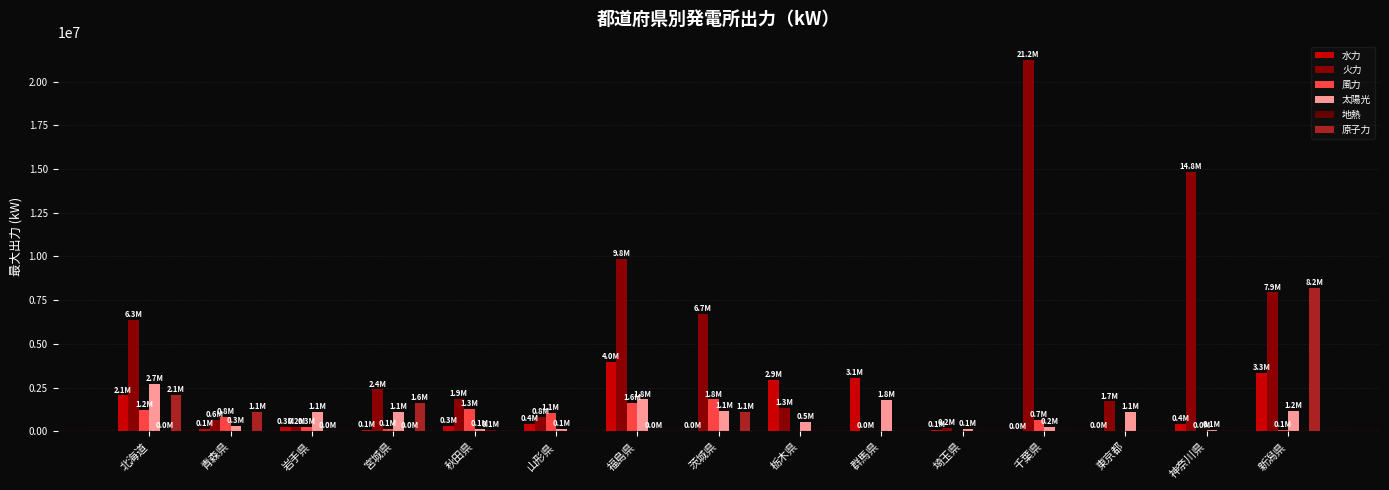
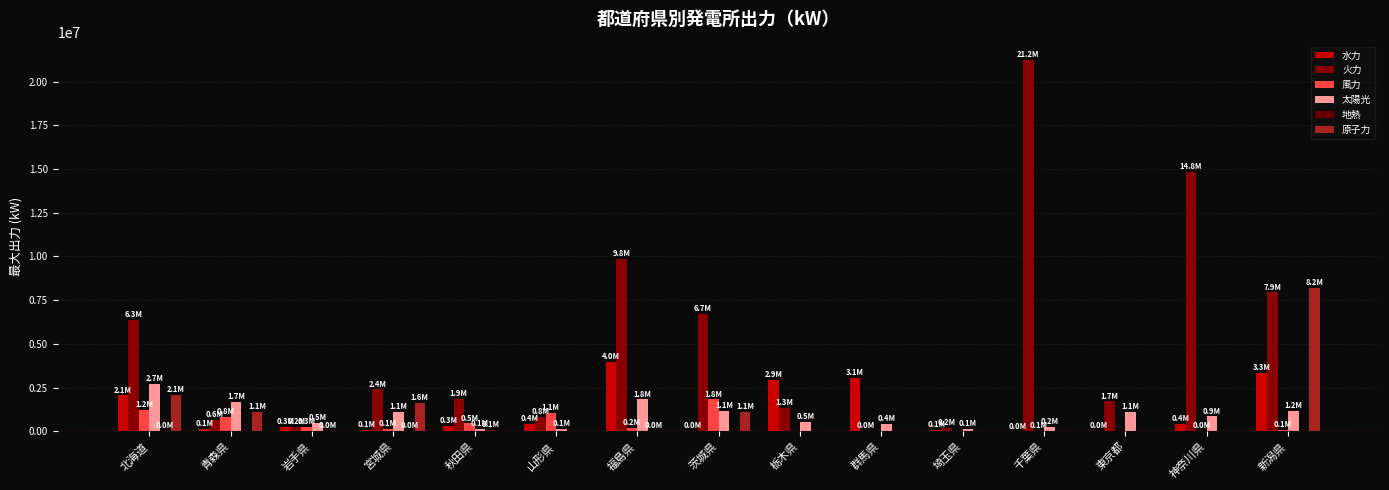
  {
    "風力": {
      "北海道": "1.2M",
      "宮城県": "0.1M",
-     "秋田県": "1.3M",
-     "福島県": "1.6M",
+     "秋田県": "0.5M",
+     "福島県": "0.2M",
      "茨城県": "1.8M",
      "群馬県": "0.0M",
-     "千葉県": "0.7M",
+     "千葉県": "0.1M",
      "東京都": "0.0M",
      "新潟県": "0.1M"
    },
    "太陽光": {
      "北海道": "2.7M",
-     "青森県": "0.3M",
-     "岩手県": "1.1M",
+     "青森県": "1.7M",
+     "岩手県": "0.5M",
      "宮城県": "1.1M",
      "山形県": "0.1M",
      "茨城県": "1.1M",
      "栃木県": "0.5M",
-     "群馬県": "1.8M",
+     "群馬県": "0.4M",
      "埼玉県": "0.1M",
      "千葉県": "0.2M",
      "東京都": "1.1M",
-     "神奈川県": "0.1M",
+     "神奈川県": "0.9M",
      "新潟県": "1.2M"
    }
  }
